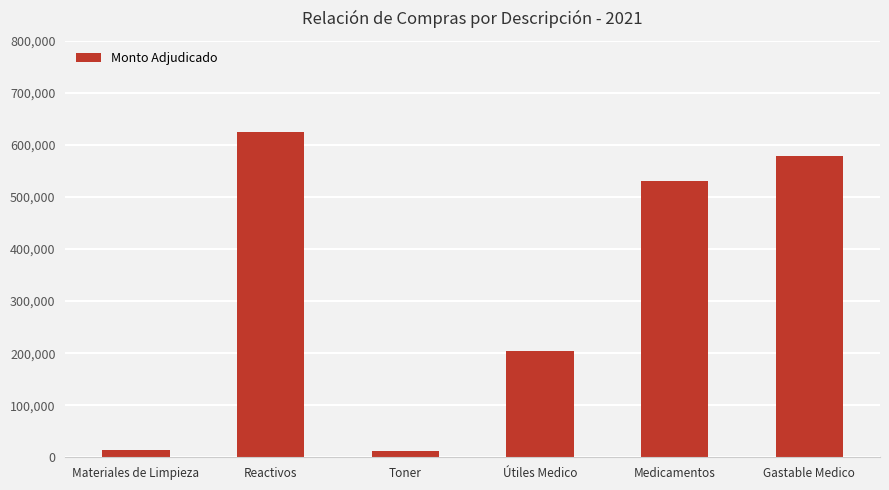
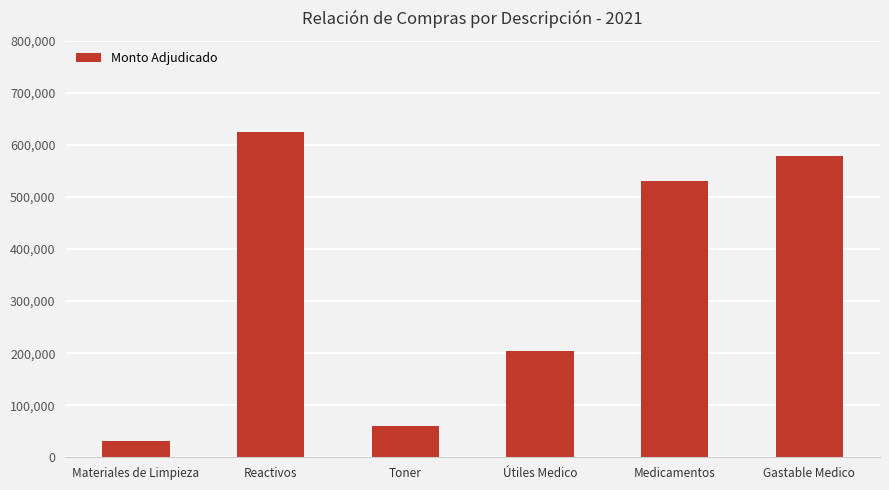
  {
-   "Materiales de Limpieza": "10,000",
+   "Materiales de Limpieza": "30,000",
    "Reactivos": "630,000",
-   "Toner": "10,000",
+   "Toner": "60,000",
    "Útiles Medico": "200,000",
    "Medicamentos": "530,000",
    "Gastable Medico": "580,000"
  }
